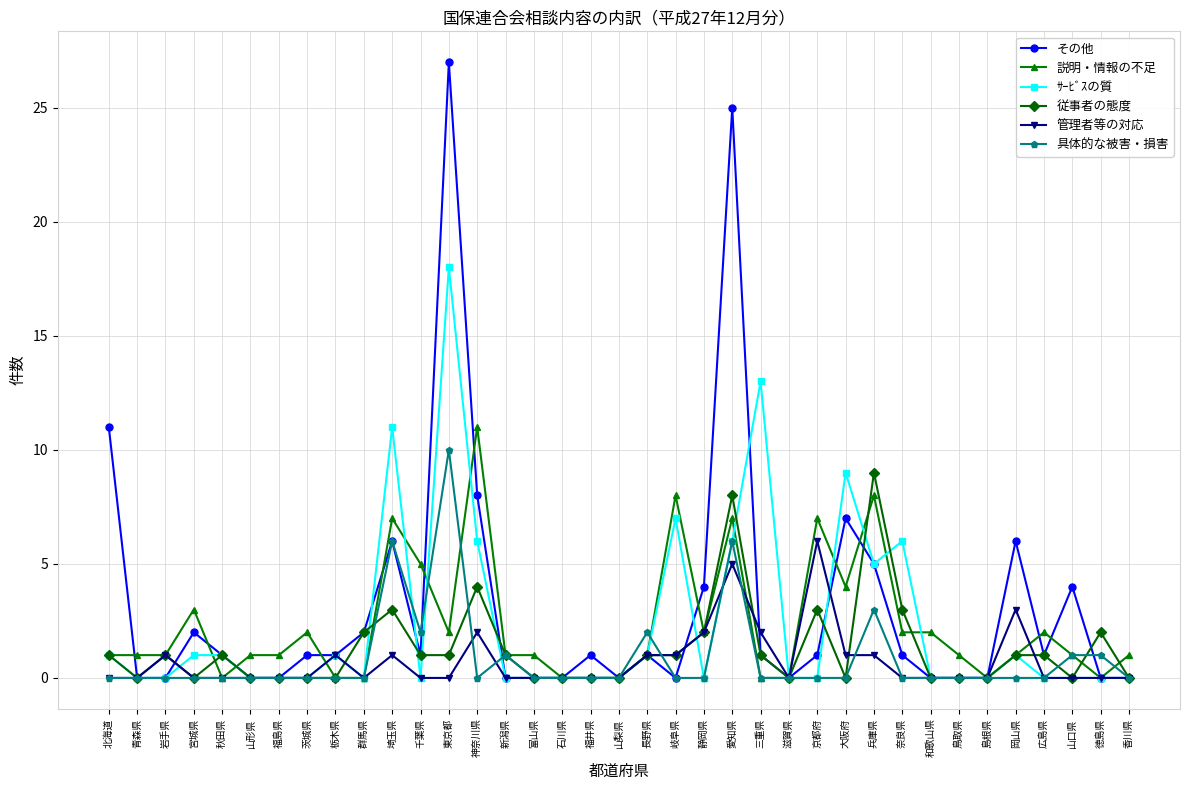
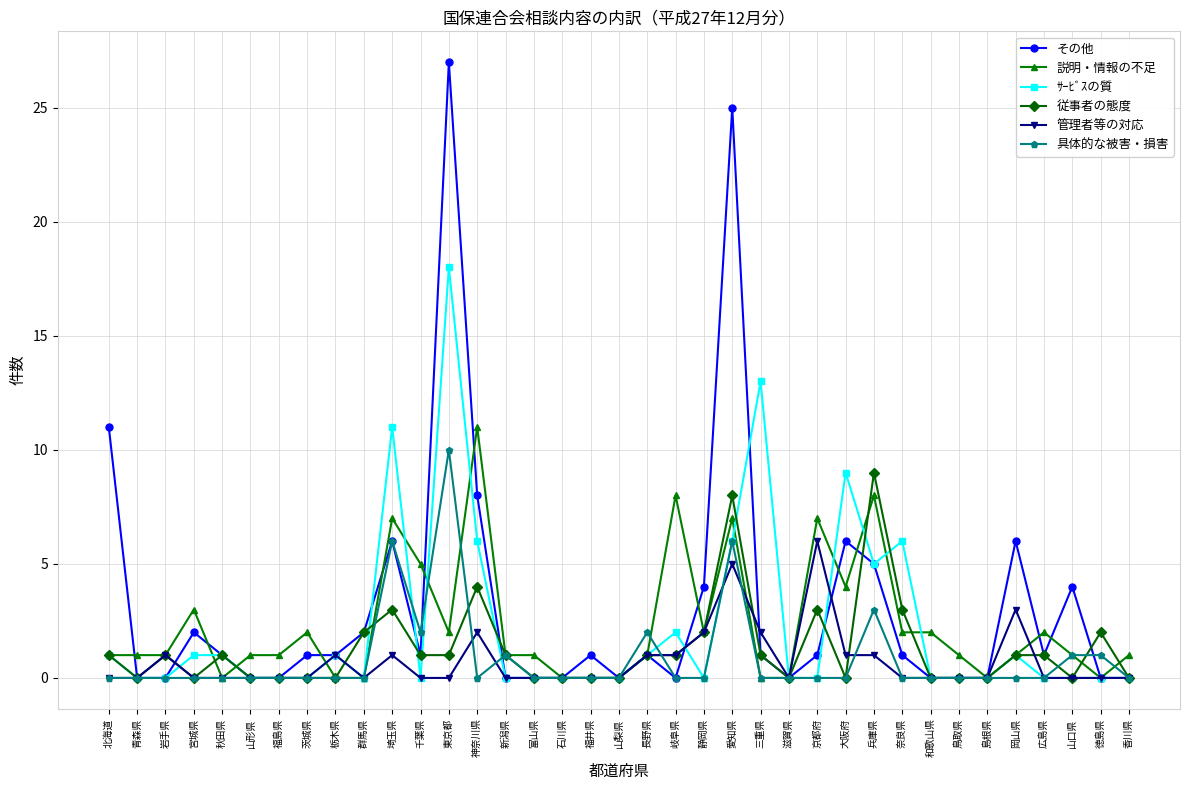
  {
    "その他": {
      "北海道": 11,
      "宮城県": 2,
      "茨城県": 1,
      "東京都": 27,
      "神奈川県": 8,
      "福井県": 1,
      "静岡県": 4,
      "愛知県": 25,
      "京都府": 1,
-     "大阪府": 7,
+     "大阪府": 6,
      "奈良県": 1,
      "岡山県": 6,
      "山口県": 4
    },
    "ｻｰﾋﾞｽの質": {
      "宮城県": 1,
      "埼玉県": 11,
      "東京都": 18,
      "神奈川県": 6,
-     "岐阜県": 7,
+     "岐阜県": 2,
      "三重県": 13,
      "大阪府": 9,
      "奈良県": 6
    },
    "管理者等の対応": {
      "埼玉県": 1,
      "東京都": 0,
      "神奈川県": 2,
      "愛知県": 5,
      "三重県": 2,
      "京都府": 6,
      "大阪府": 1,
      "兵庫県": 1,
      "岡山県": 3
    },
    "具体的な被害・損害": {
      "千葉県": 2,
      "東京都": 10,
      "神奈川県": 0,
      "長野県": 2,
      "兵庫県": 3,
      "岡山県": 0,
      "徳島県": 1
    }
  }
